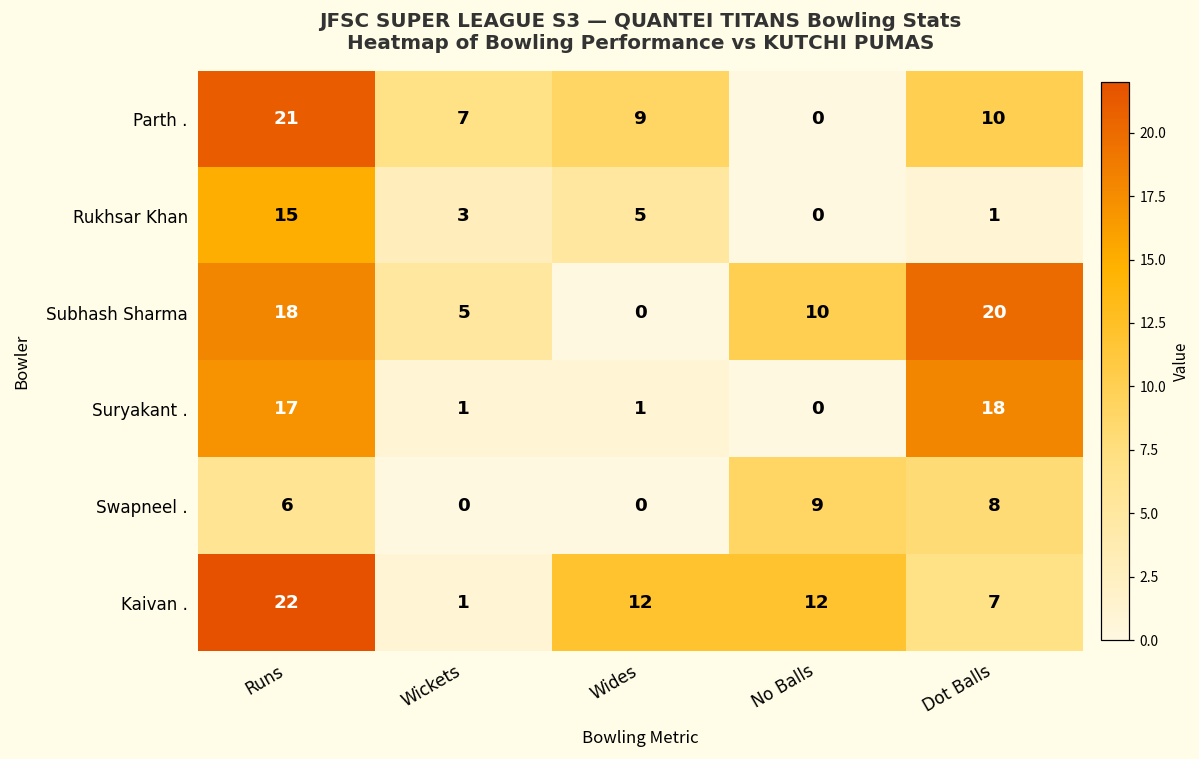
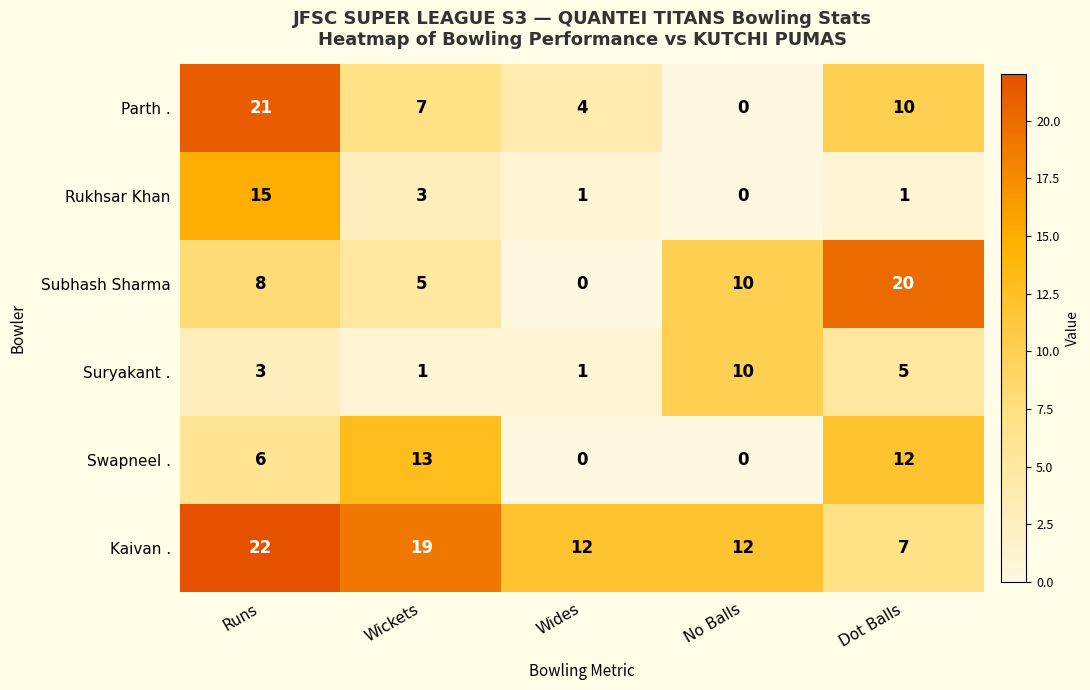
  {
    "Parth .": {
      "Runs": 21,
      "Wickets": 7,
-     "Wides": 9,
+     "Wides": 4,
      "No Balls": 0,
      "Dot Balls": 10
    },
    "Rukhsar Khan": {
      "Runs": 15,
      "Wickets": 3,
-     "Wides": 5,
+     "Wides": 1,
      "No Balls": 0,
      "Dot Balls": 1
    },
    "Subhash Sharma": {
-     "Runs": 18,
+     "Runs": 8,
      "Wickets": 5,
      "Wides": 0,
      "No Balls": 10,
      "Dot Balls": 20
    },
    "Suryakant .": {
-     "Runs": 17,
+     "Runs": 3,
      "Wickets": 1,
      "Wides": 1,
-     "No Balls": 0,
-     "Dot Balls": 18
+     "No Balls": 10,
+     "Dot Balls": 5
    },
    "Swapneel .": {
      "Runs": 6,
-     "Wickets": 0,
+     "Wickets": 13,
      "Wides": 0,
-     "No Balls": 9,
-     "Dot Balls": 8
+     "No Balls": 0,
+     "Dot Balls": 12
    },
    "Kaivan .": {
      "Runs": 22,
-     "Wickets": 1,
+     "Wickets": 19,
      "Wides": 12,
      "No Balls": 12,
      "Dot Balls": 7
    }
  }
